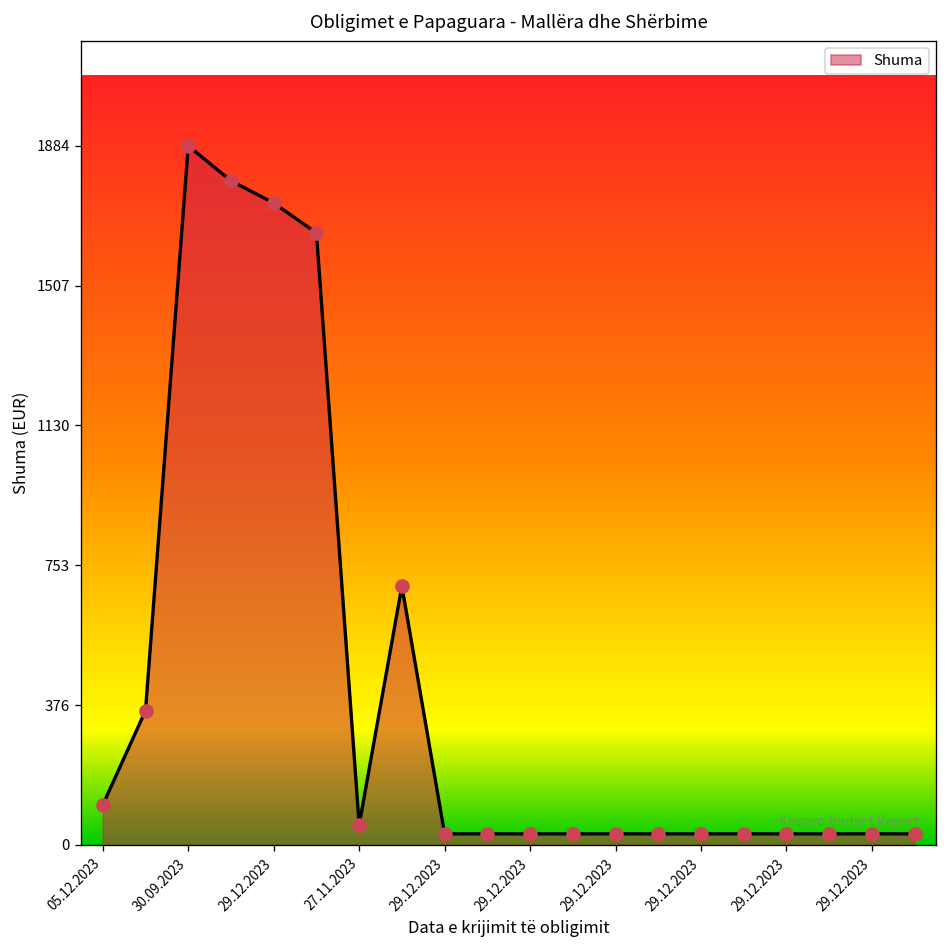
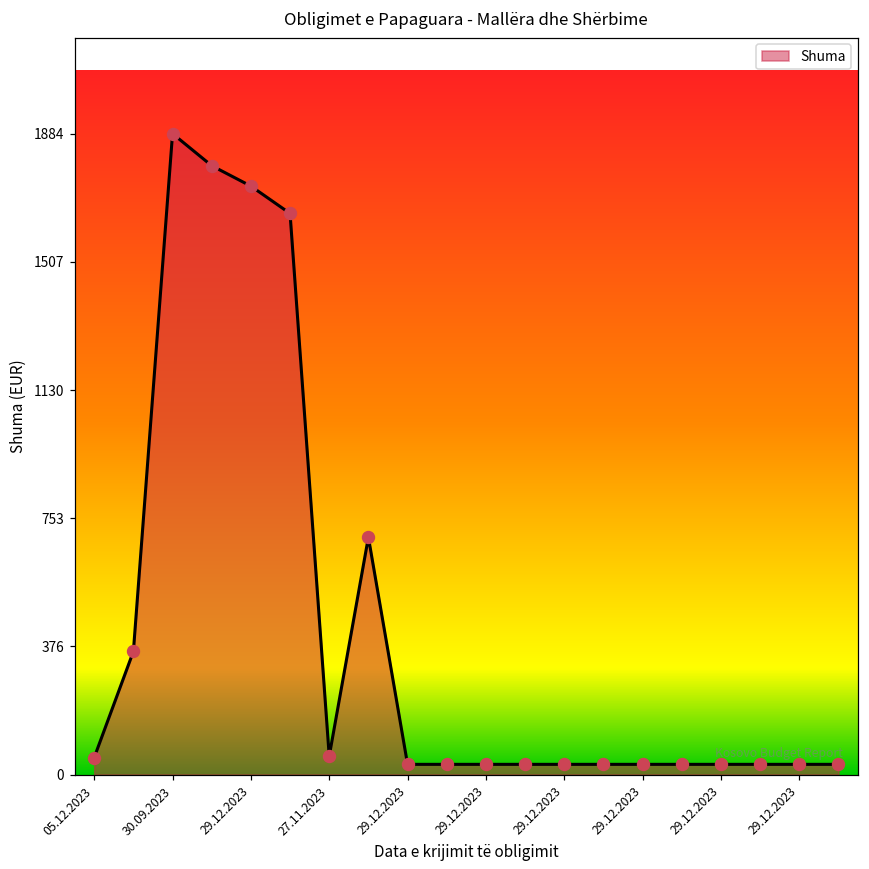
  {
-   "05.12.2023": 110,
+   "05.12.2023": 50,
    "30.09.2023": 1880,
    "27.11.2023": 50
  }
